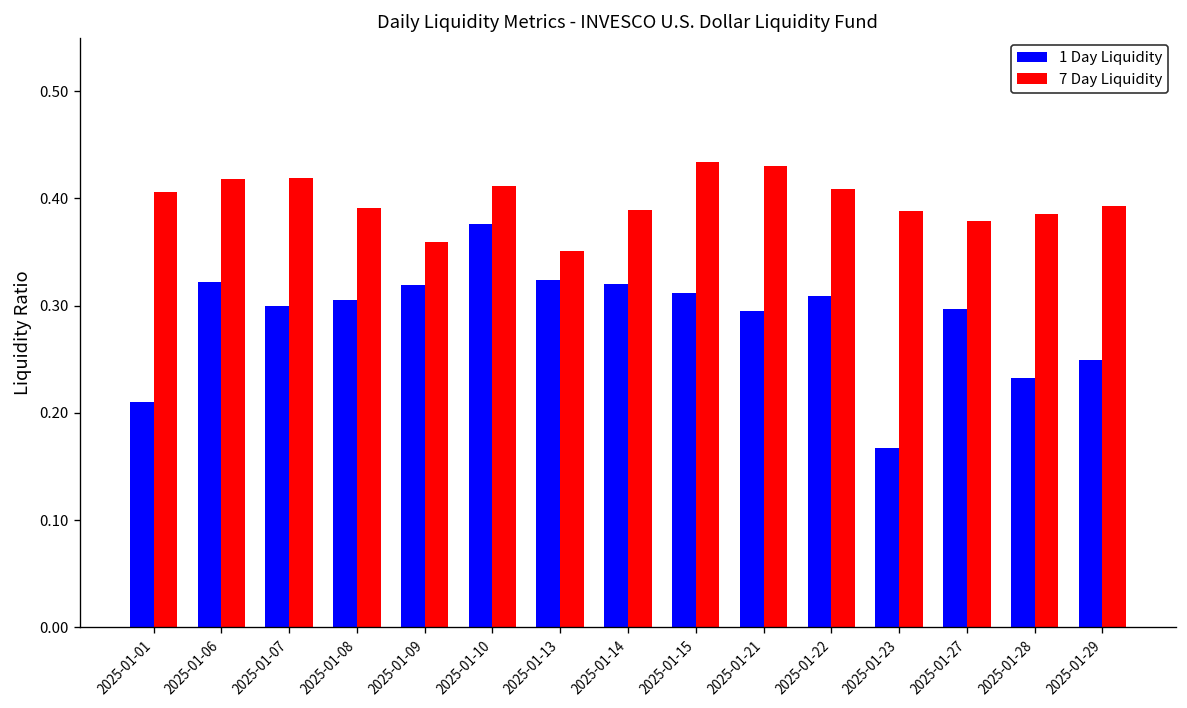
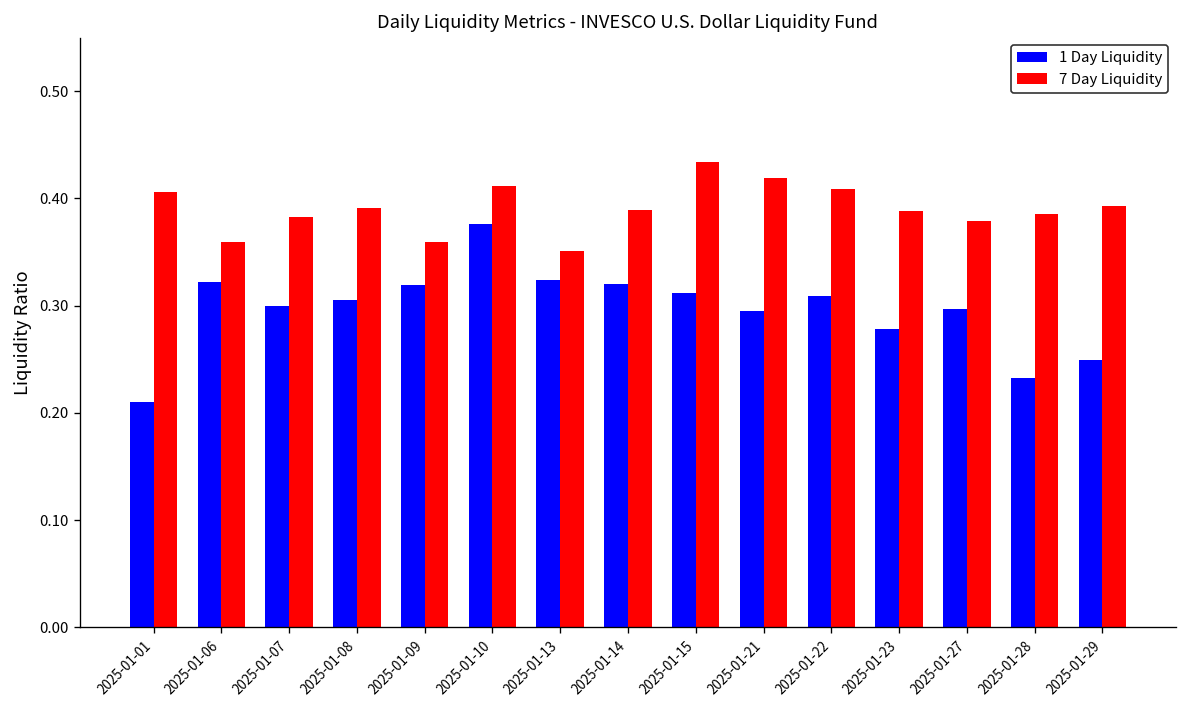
  {
    "1 Day Liquidity": {
      "2025-01-01": 0.21,
      "2025-01-06": 0.32,
      "2025-01-07": 0.30,
      "2025-01-08": 0.31,
      "2025-01-09": 0.32,
      "2025-01-10": 0.38,
      "2025-01-13": 0.32,
      "2025-01-14": 0.32,
      "2025-01-15": 0.31,
      "2025-01-21": 0.30,
      "2025-01-22": 0.31,
-     "2025-01-23": 0.17,
+     "2025-01-23": 0.28,
      "2025-01-27": 0.30,
      "2025-01-28": 0.23,
      "2025-01-29": 0.25
    },
    "7 Day Liquidity": {
      "2025-01-01": 0.41,
-     "2025-01-06": 0.42,
-     "2025-01-07": 0.42,
+     "2025-01-06": 0.36,
+     "2025-01-07": 0.38,
      "2025-01-08": 0.39,
      "2025-01-09": 0.36,
      "2025-01-10": 0.41,
      "2025-01-13": 0.35,
      "2025-01-14": 0.39,
      "2025-01-15": 0.43,
-     "2025-01-21": 0.43,
+     "2025-01-21": 0.42,
      "2025-01-22": 0.41,
      "2025-01-23": 0.39,
      "2025-01-27": 0.38,
      "2025-01-28": 0.39,
      "2025-01-29": 0.39
    }
  }
